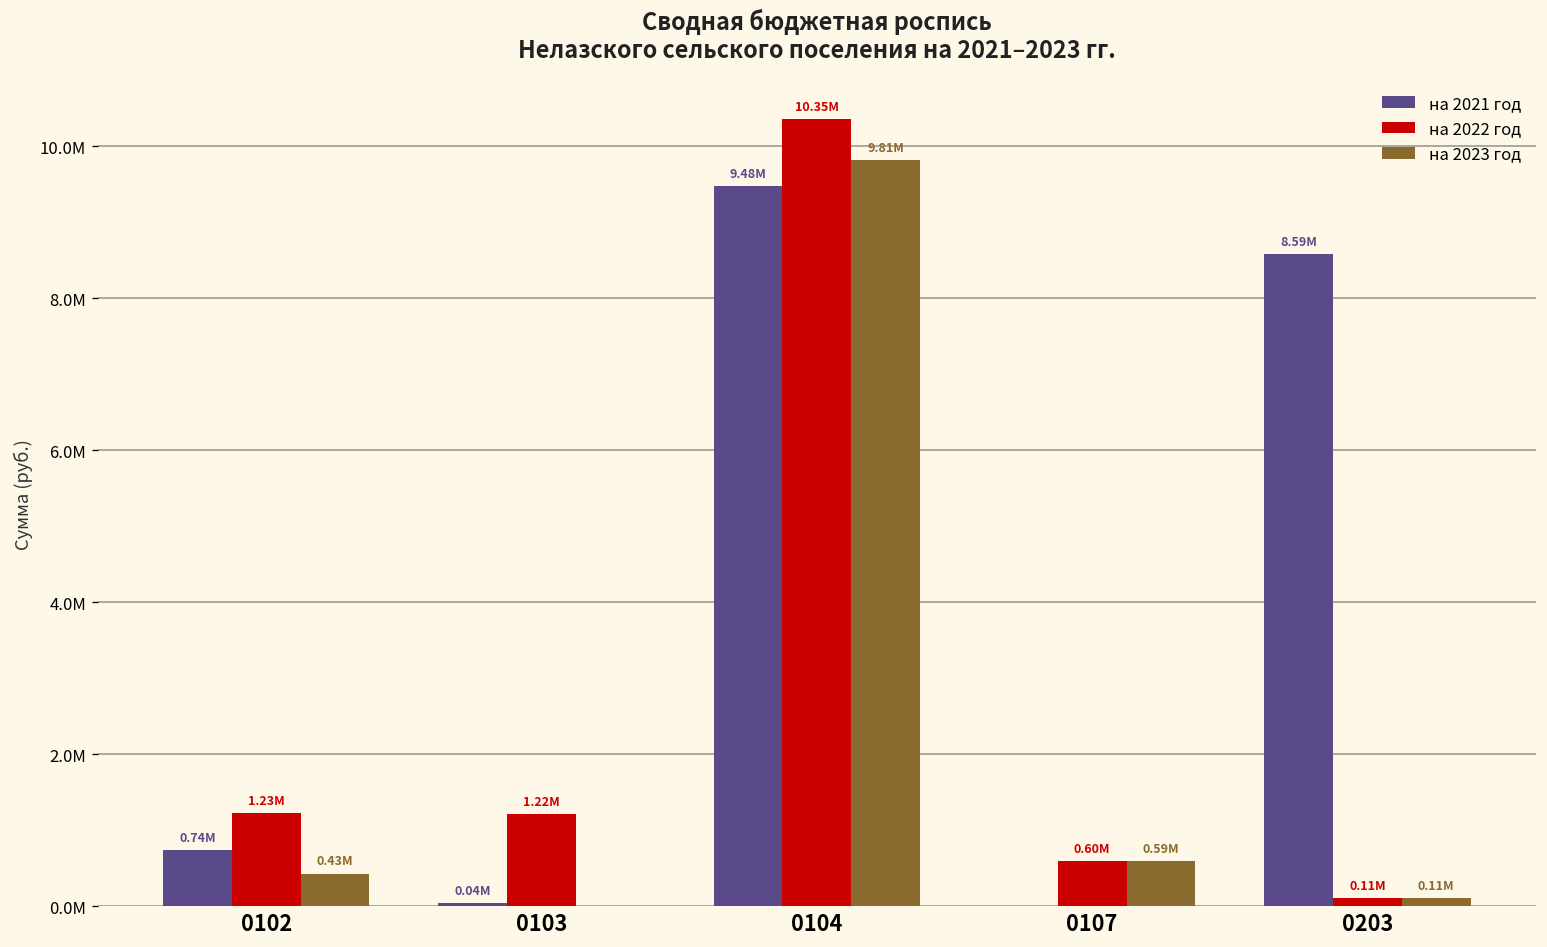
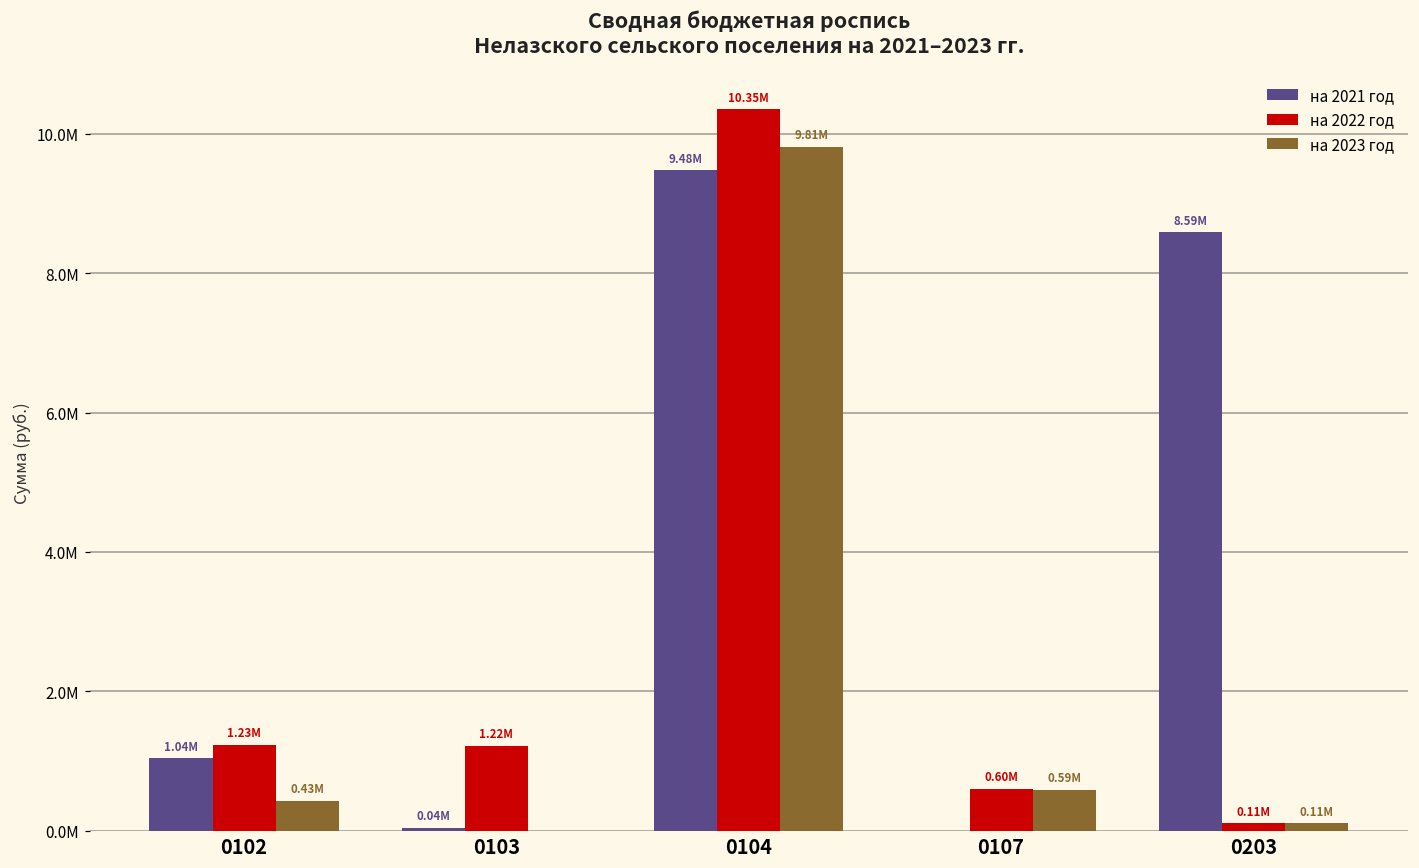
  {
    "на 2021 год": {
-     "0102": "0.74M",
+     "0102": "1.04M",
      "0103": "0.04M",
      "0104": "9.48M",
      "0203": "8.59M"
    },
    "на 2022 год": {
      "0102": "1.23M",
      "0103": "1.22M",
      "0104": "10.35M",
      "0107": "0.60M",
      "0203": "0.11M"
    },
    "на 2023 год": {
      "0102": "0.43M",
      "0104": "9.81M",
      "0107": "0.59M",
      "0203": "0.11M"
    }
  }
